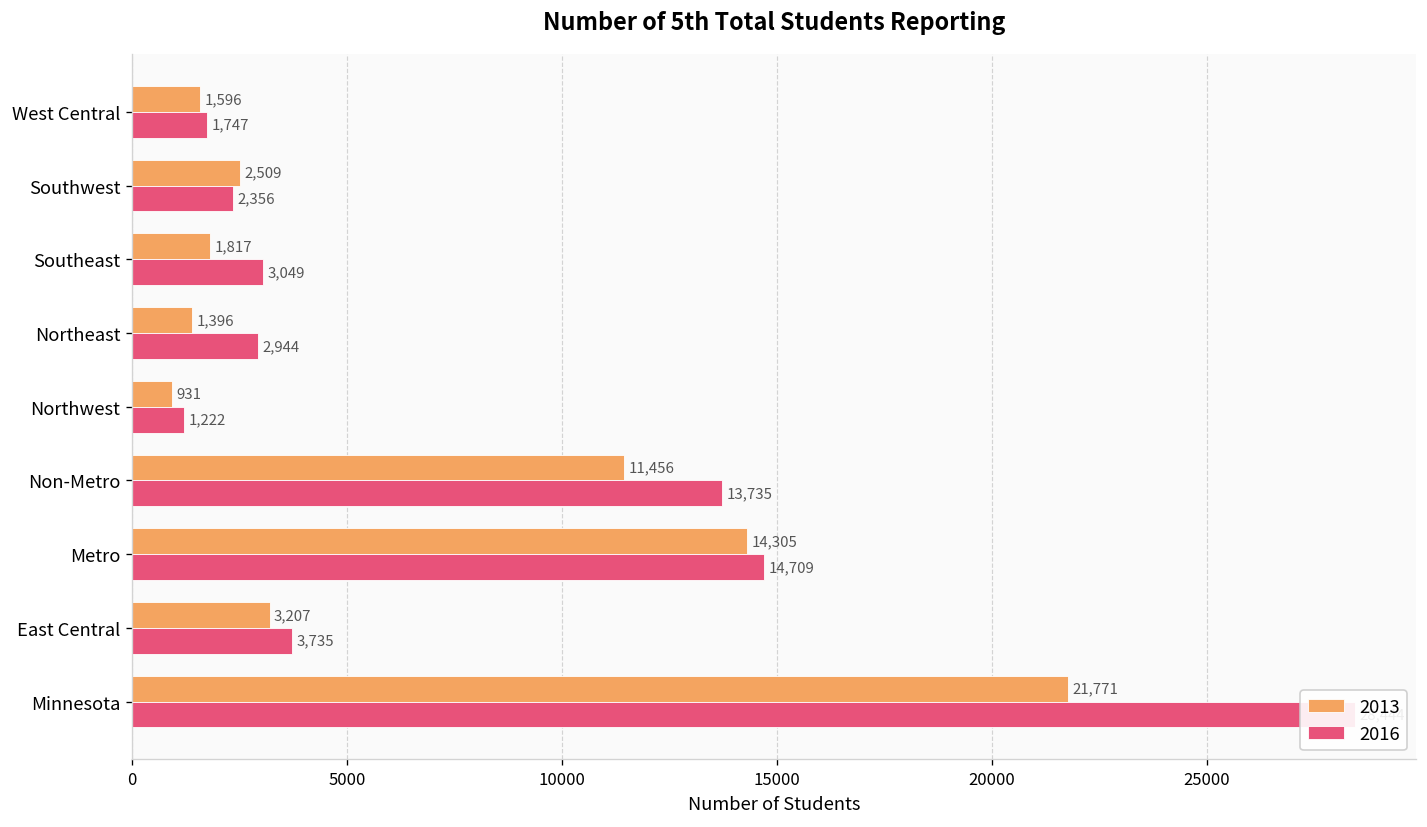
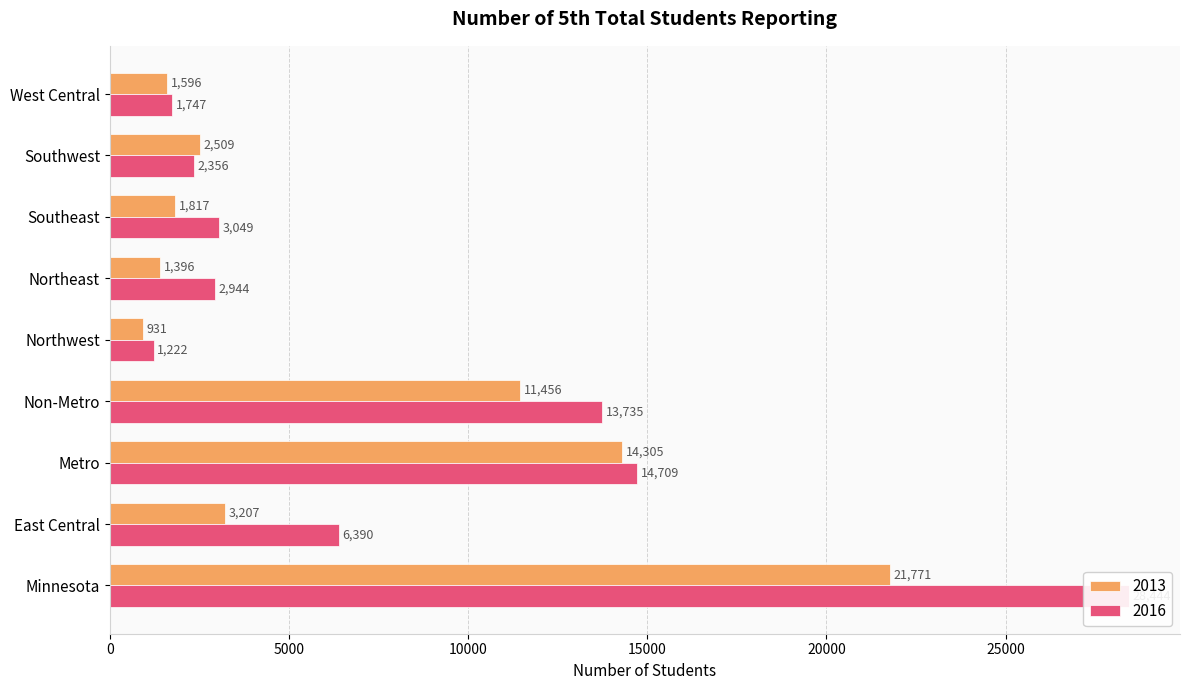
  {
    "2013": {
      "West Central": "1,596",
      "Southwest": "2,509",
      "Southeast": "1,817",
      "Northeast": "1,396",
      "Northwest": "931",
      "Non-Metro": "11,456",
      "Metro": "14,305",
      "East Central": "3,207",
      "Minnesota": "21,771"
    },
    "2016": {
      "West Central": "1,747",
      "Southwest": "2,356",
      "Southeast": "3,049",
      "Northeast": "2,944",
      "Northwest": "1,222",
      "Non-Metro": "13,735",
      "Metro": "14,709",
-     "East Central": "3,735"
+     "East Central": "6,390"
    }
  }
